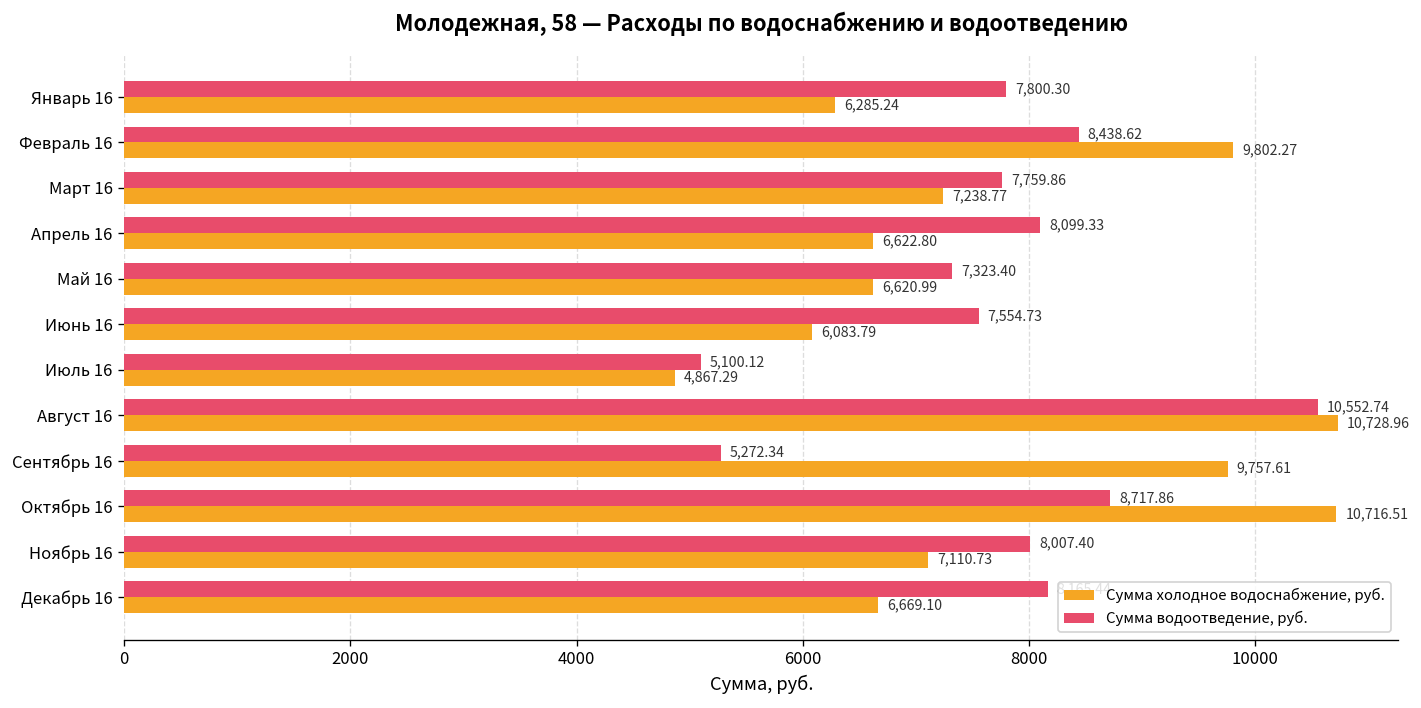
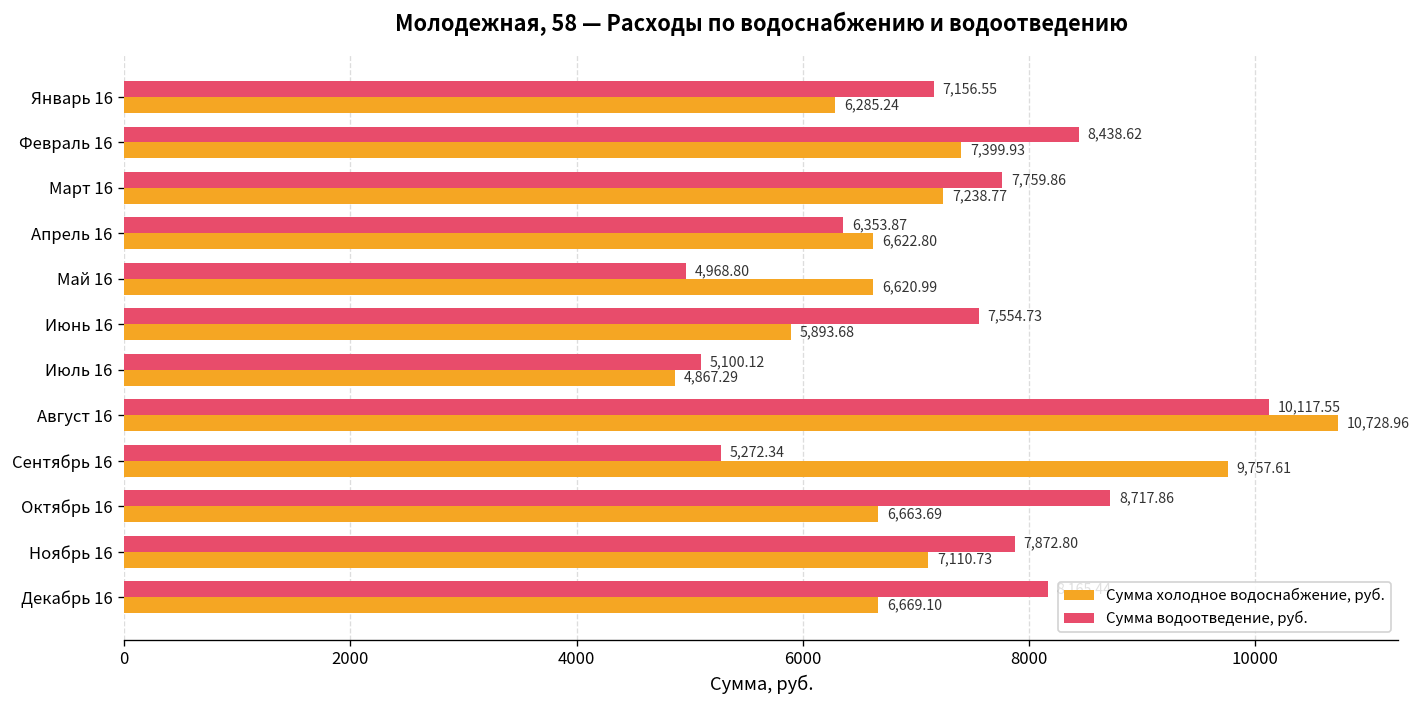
  {
    "Сумма холодное водоснабжение, руб.": {
      "Январь 16": "6,285.24",
-     "Февраль 16": "9,802.27",
+     "Февраль 16": "7,399.93",
      "Март 16": "7,238.77",
      "Апрель 16": "6,622.80",
      "Май 16": "6,620.99",
-     "Июнь 16": "6,083.79",
+     "Июнь 16": "5,893.68",
      "Июль 16": "4,867.29",
      "Август 16": "10,728.96",
      "Сентябрь 16": "9,757.61",
-     "Октябрь 16": "10,716.51",
+     "Октябрь 16": "6,663.69",
      "Ноябрь 16": "7,110.73",
      "Декабрь 16": "6,669.10"
    },
    "Сумма водоотведение, руб.": {
-     "Январь 16": "7,800.30",
+     "Январь 16": "7,156.55",
      "Февраль 16": "8,438.62",
      "Март 16": "7,759.86",
-     "Апрель 16": "8,099.33",
-     "Май 16": "7,323.40",
+     "Апрель 16": "6,353.87",
+     "Май 16": "4,968.80",
      "Июнь 16": "7,554.73",
      "Июль 16": "5,100.12",
-     "Август 16": "10,552.74",
+     "Август 16": "10,117.55",
      "Сентябрь 16": "5,272.34",
      "Октябрь 16": "8,717.86",
-     "Ноябрь 16": "8,007.40"
+     "Ноябрь 16": "7,872.80"
    }
  }
